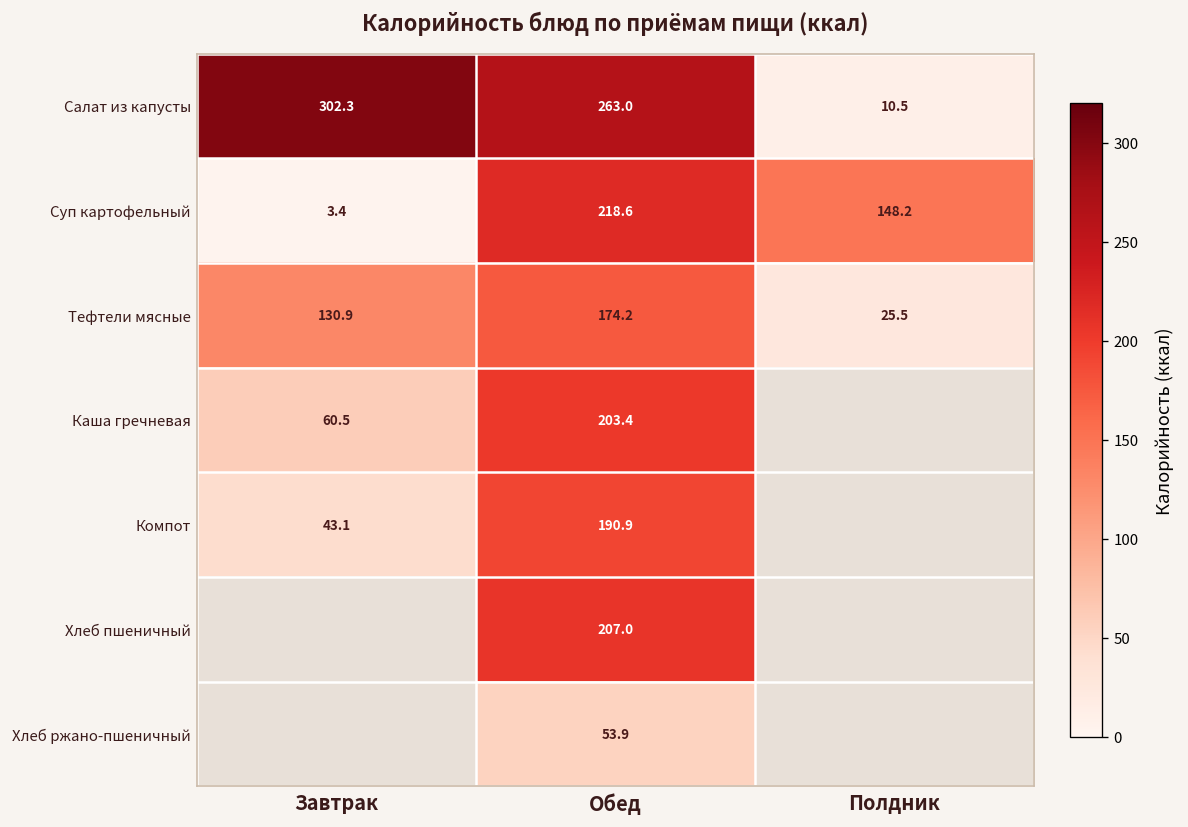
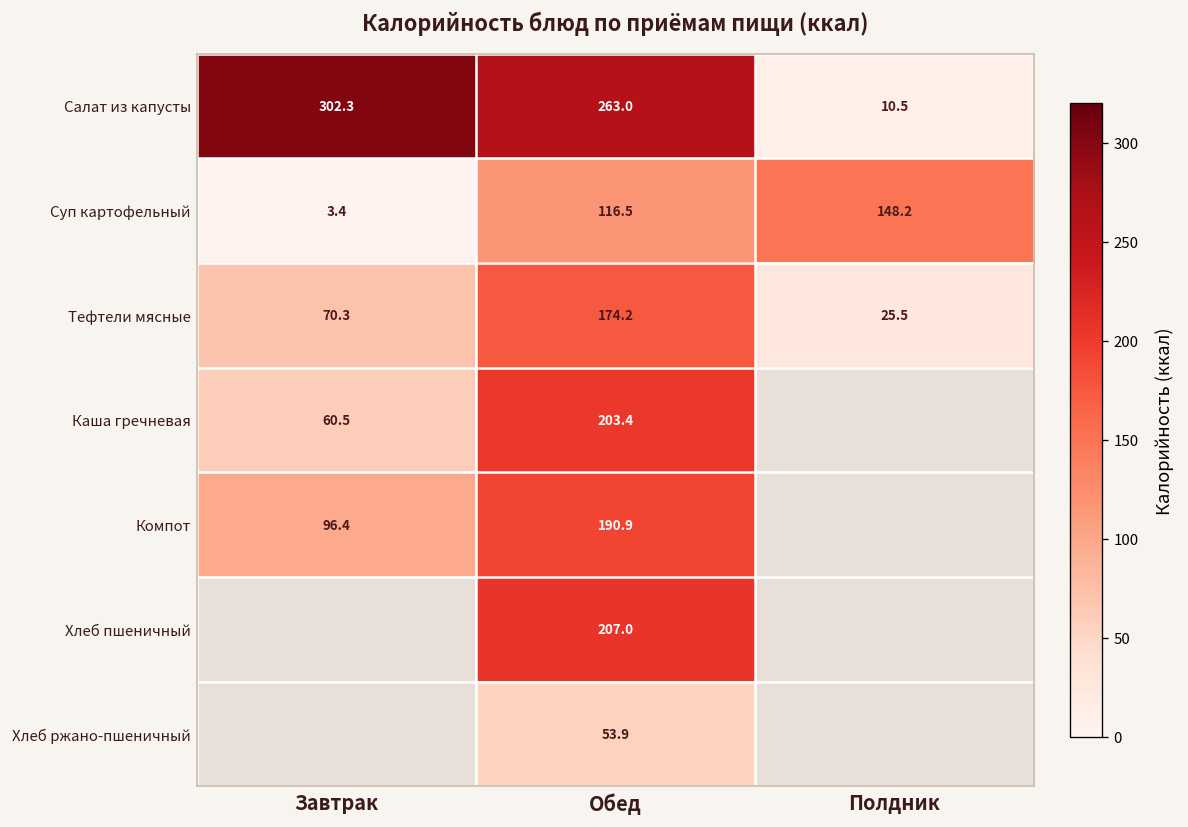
  {
    "Салат из капусты": {
      "Завтрак": 302.3,
      "Обед": 263.0,
      "Полдник": 10.5
    },
    "Суп картофельный": {
      "Завтрак": 3.4,
-     "Обед": 218.6,
+     "Обед": 116.5,
      "Полдник": 148.2
    },
    "Тефтели мясные": {
-     "Завтрак": 130.9,
+     "Завтрак": 70.3,
      "Обед": 174.2,
      "Полдник": 25.5
    },
    "Каша гречневая": {
      "Завтрак": 60.5,
      "Обед": 203.4
    },
    "Компот": {
-     "Завтрак": 43.1,
+     "Завтрак": 96.4,
      "Обед": 190.9
    },
    "Хлеб пшеничный": {
      "Обед": 207.0
    },
    "Хлеб ржано-пшеничный": {
      "Обед": 53.9
    }
  }
